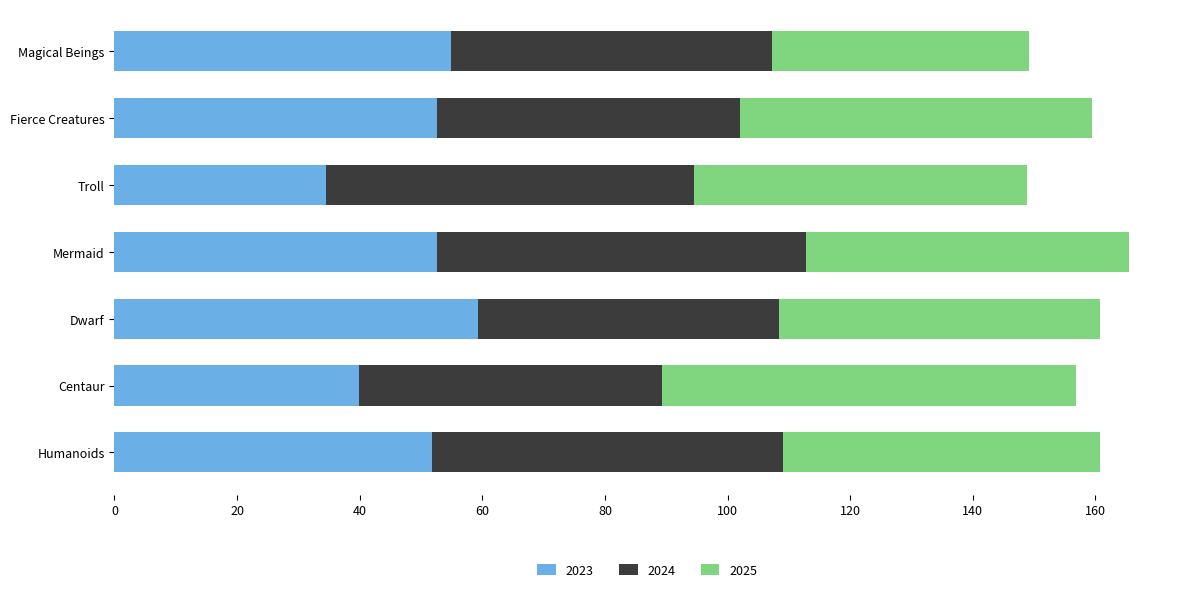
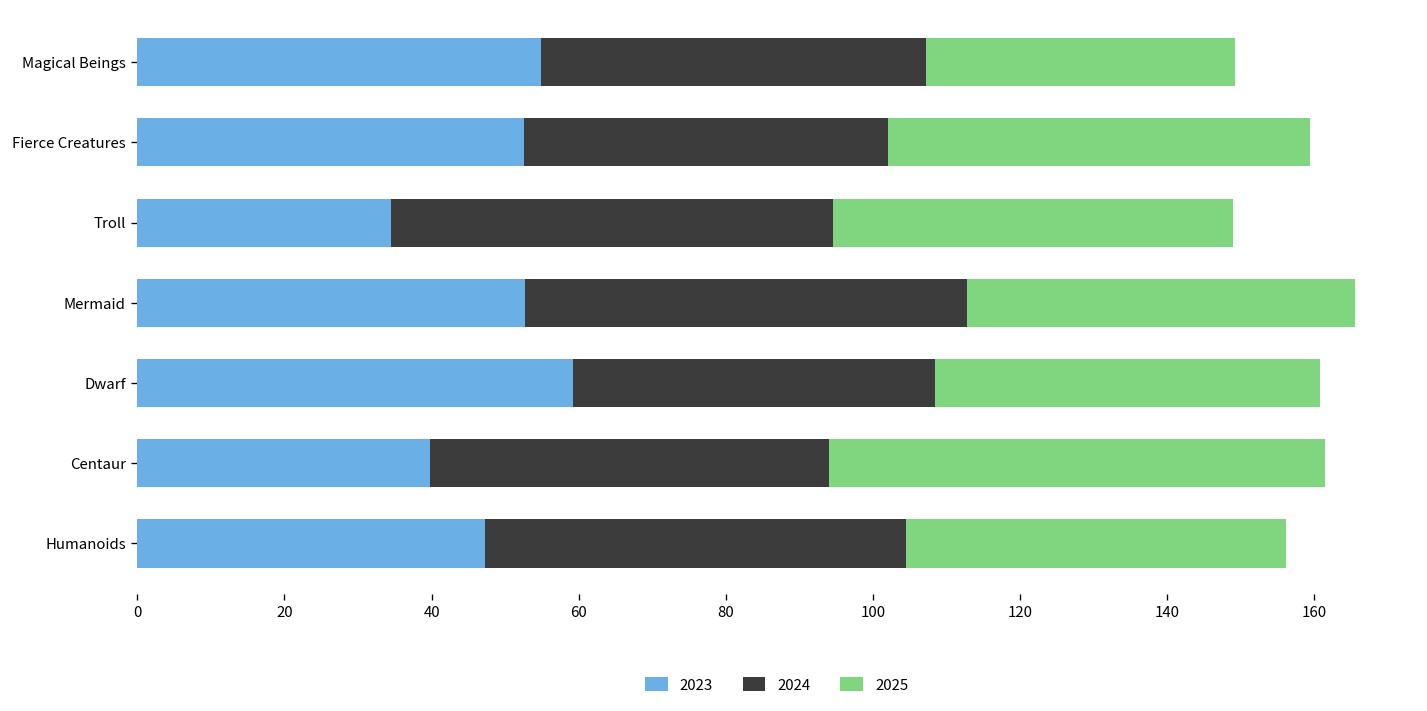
  {
    "2023": {
      "Magical Beings": 55,
      "Fierce Creatures": 53,
      "Troll": 35,
      "Mermaid": 53,
      "Dwarf": 59,
      "Centaur": 40,
-     "Humanoids": 52
+     "Humanoids": 47
    },
    "2024": {
      "Magical Beings": 52,
      "Fierce Creatures": 50,
      "Troll": 60,
      "Mermaid": 60,
      "Dwarf": 49,
-     "Centaur": 50,
+     "Centaur": 54,
      "Humanoids": 57
    },
    "2025": {
      "Magical Beings": 42,
      "Fierce Creatures": 57,
      "Troll": 54,
      "Mermaid": 53,
      "Dwarf": 52,
      "Centaur": 67,
      "Humanoids": 52
    }
  }
